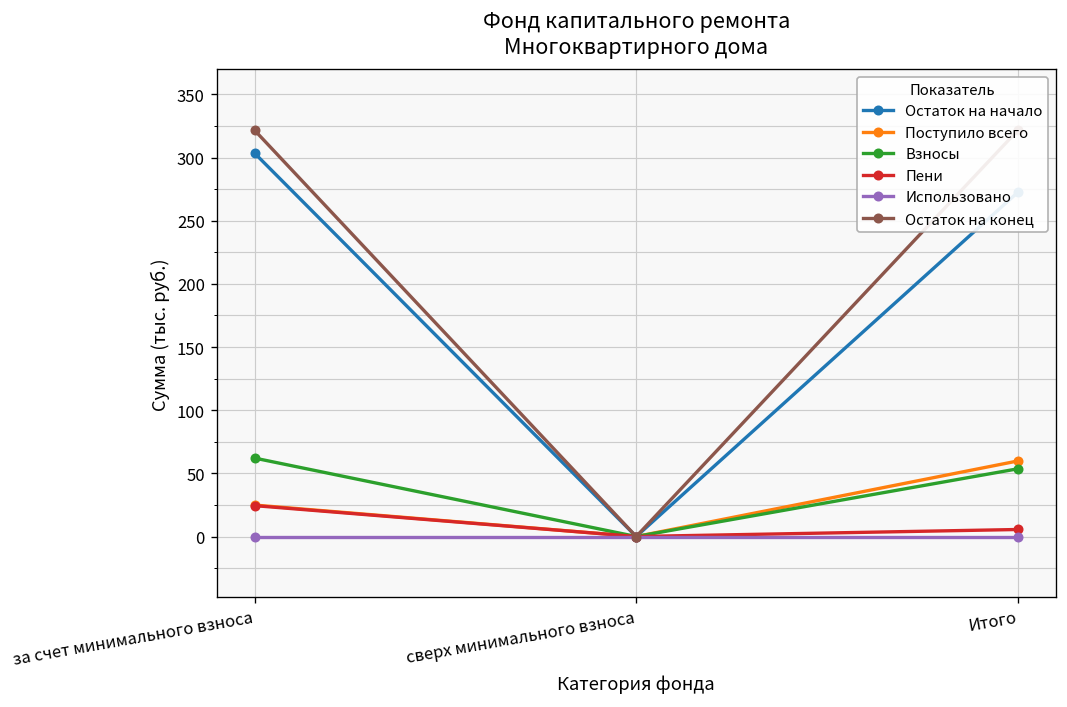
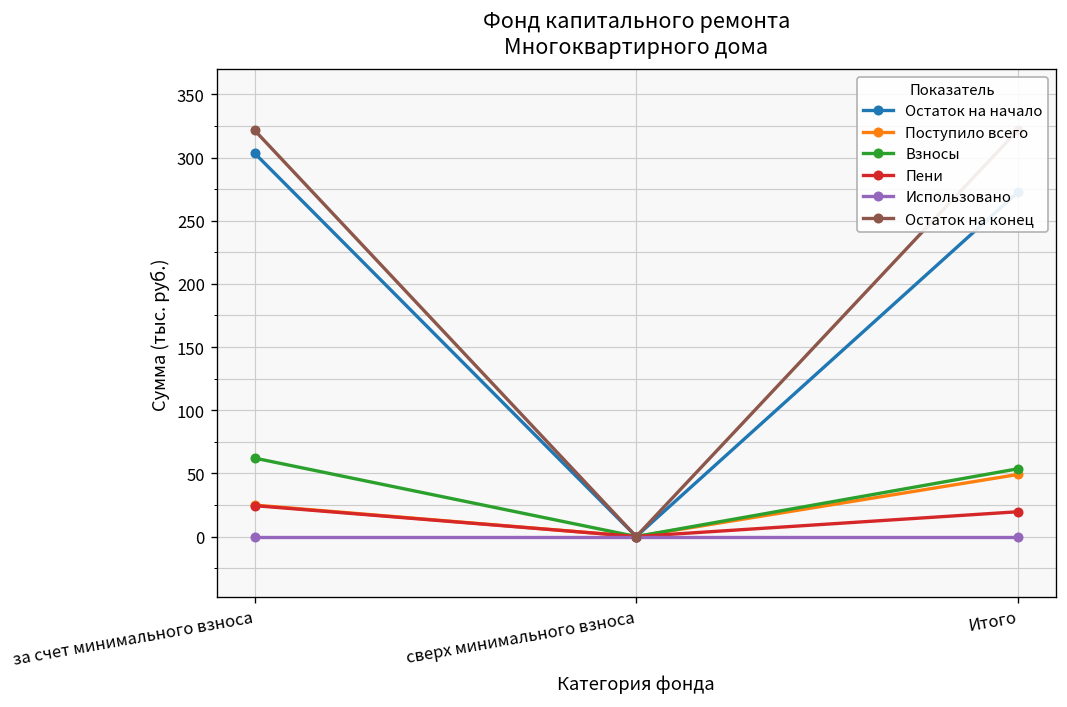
  {
    "Остаток на начало": {
      "за счет минимального взноса": 303
    },
    "Поступило всего": {
-     "Итого": 60
+     "Итого": 49
    },
    "Взносы": {
      "за счет минимального взноса": 62,
      "Итого": 54
    },
    "Пени": {
-     "Итого": 6
+     "Итого": 20
    },
    "Использовано": {
      "за счет минимального взноса": 0,
      "Итого": 0
    },
    "Остаток на конец": {
      "за счет минимального взноса": 322
    }
  }
